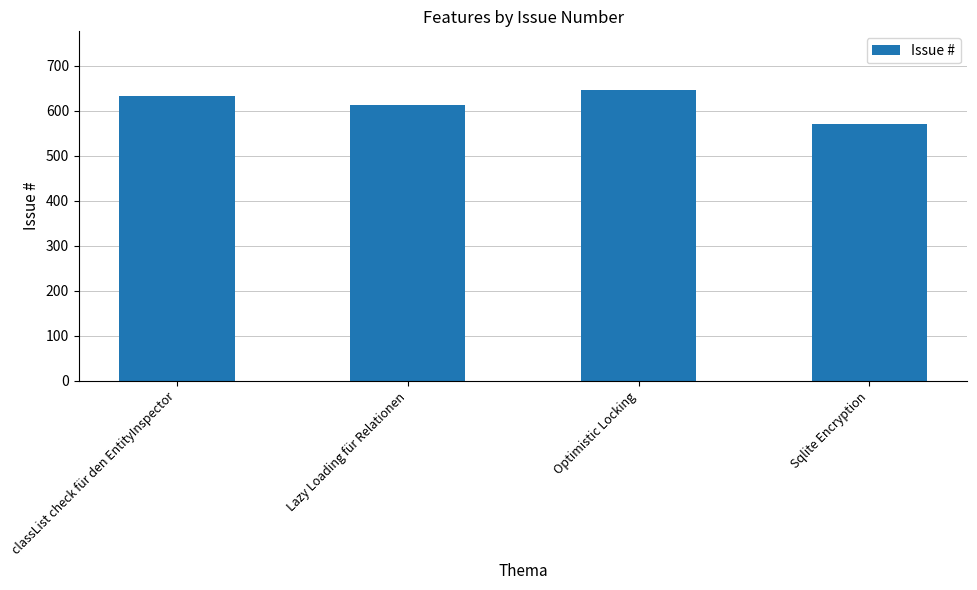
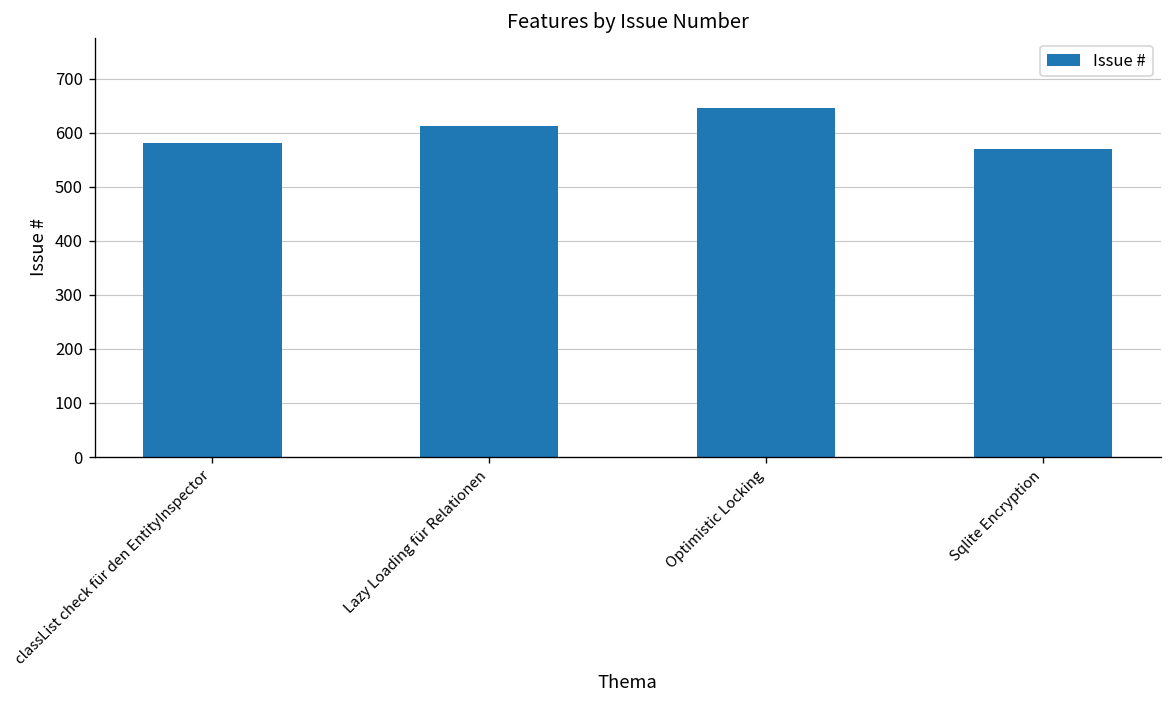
  {
-   "classList check für den EntityInspector": 630,
+   "classList check für den EntityInspector": 580,
    "Lazy Loading für Relationen": 610,
    "Optimistic Locking": 650,
    "Sqlite Encryption": 570
  }
